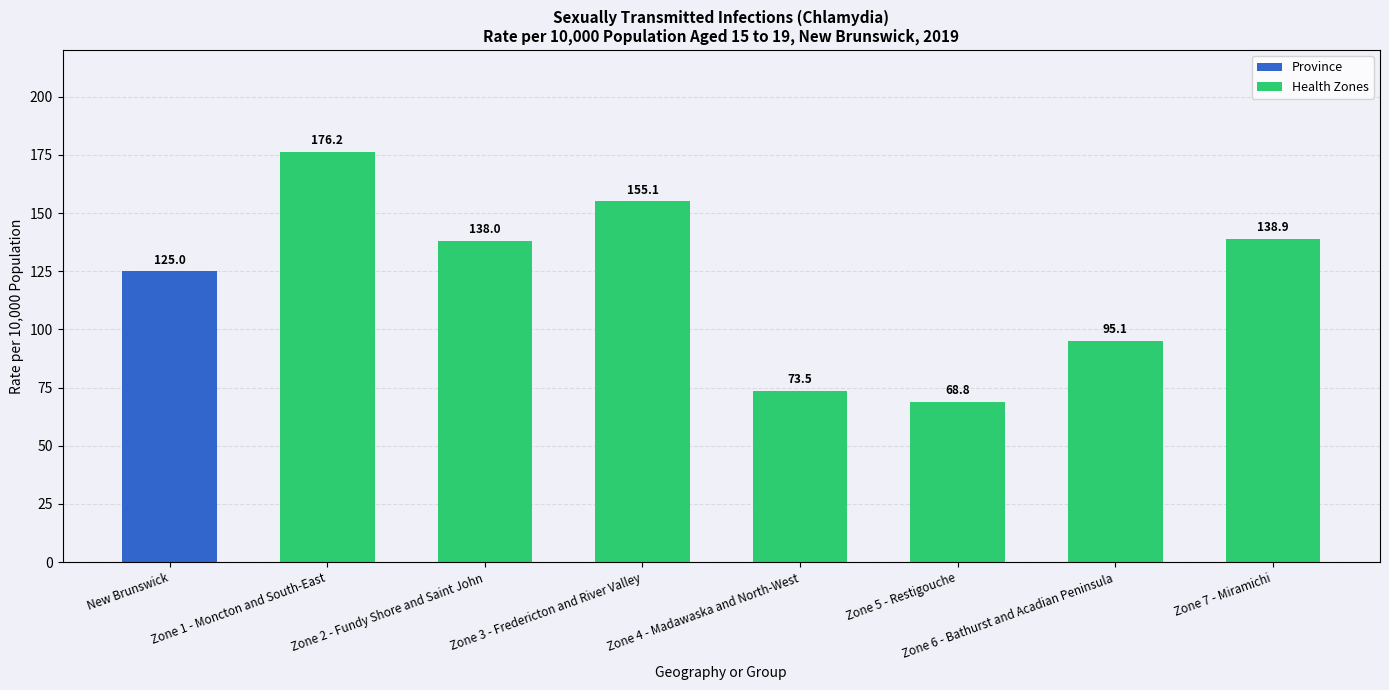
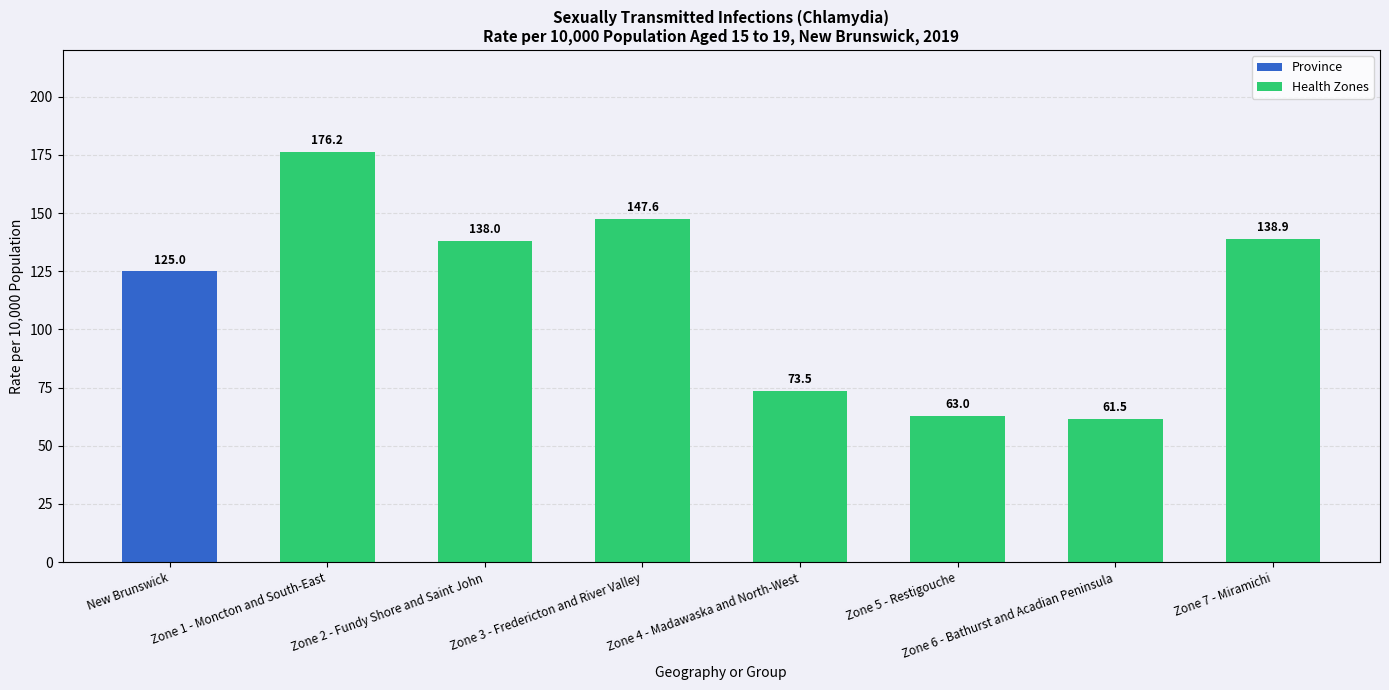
  {
    "Province": {
      "New Brunswick": 125.0
    },
    "Health Zones": {
      "Zone 1 - Moncton and South-East": 176.2,
      "Zone 2 - Fundy Shore and Saint John": 138.0,
-     "Zone 3 - Fredericton and River Valley": 155.1,
+     "Zone 3 - Fredericton and River Valley": 147.6,
      "Zone 4 - Madawaska and North-West": 73.5,
-     "Zone 5 - Restigouche": 68.8,
-     "Zone 6 - Bathurst and Acadian Peninsula": 95.1,
+     "Zone 5 - Restigouche": 63.0,
+     "Zone 6 - Bathurst and Acadian Peninsula": 61.5,
      "Zone 7 - Miramichi": 138.9
    }
  }
